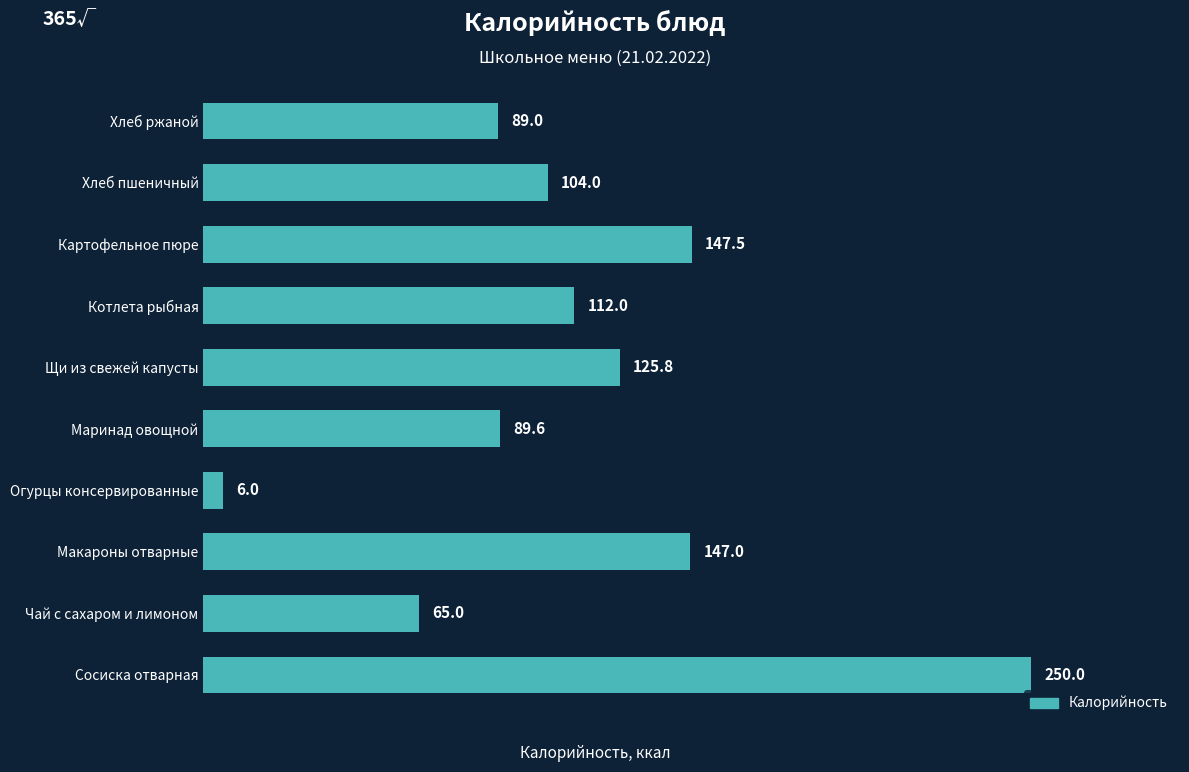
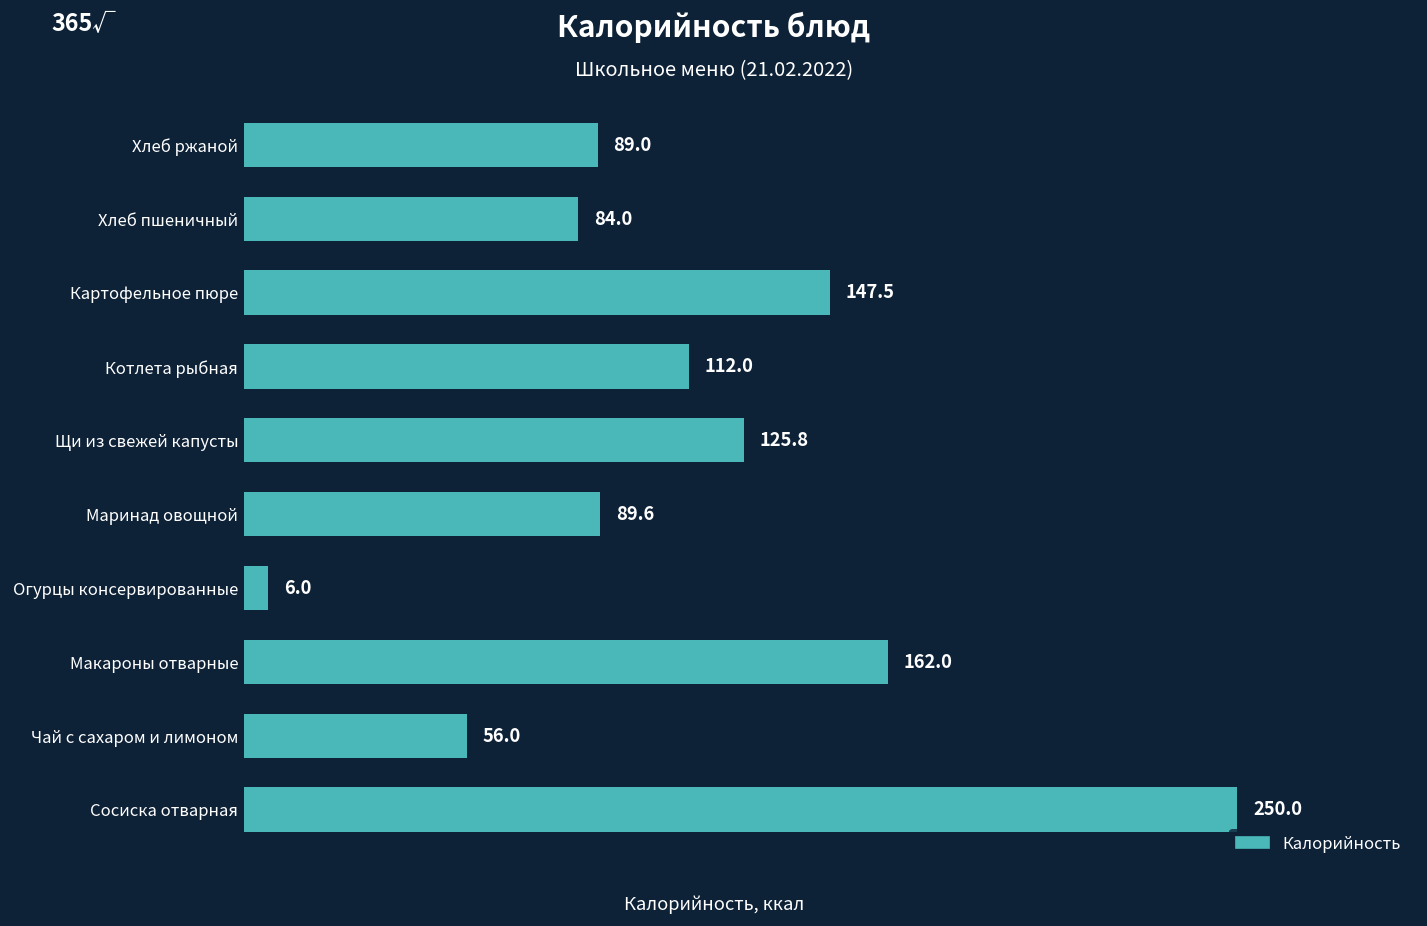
  {
    "Хлеб ржаной": 89.0,
-   "Хлеб пшеничный": 104.0,
+   "Хлеб пшеничный": 84.0,
    "Картофельное пюре": 147.5,
    "Котлета рыбная": 112.0,
    "Щи из свежей капусты": 125.8,
    "Маринад овощной": 89.6,
    "Огурцы консервированные": 6.0,
-   "Макароны отварные": 147.0,
-   "Чай с сахаром и лимоном": 65.0,
+   "Макароны отварные": 162.0,
+   "Чай с сахаром и лимоном": 56.0,
    "Сосиска отварная": 250.0
  }
